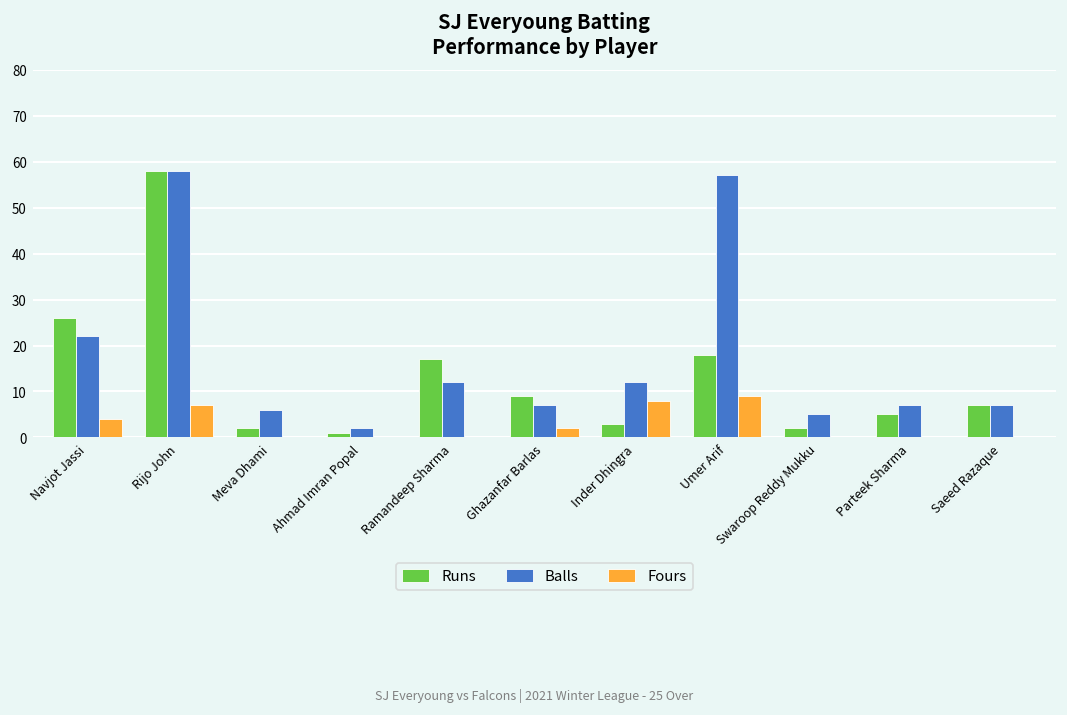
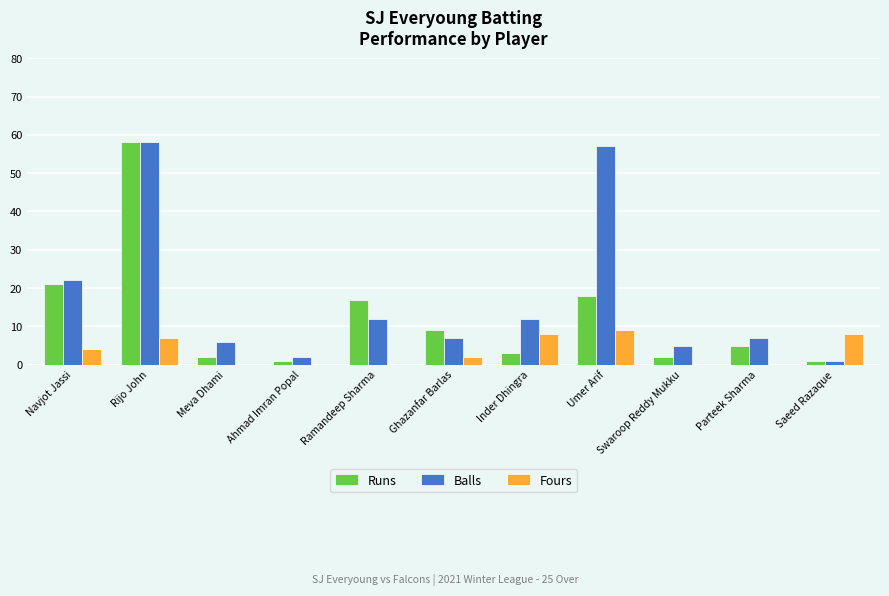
  {
    "Runs": {
-     "Navjot Jassi": 26,
+     "Navjot Jassi": 21,
      "Rijo John": 58,
      "Meva Dhami": 2,
      "Ahmad Imran Popal": 1,
      "Ramandeep Sharma": 17,
      "Ghazanfar Barlas": 9,
      "Inder Dhingra": 3,
      "Umer Arif": 18,
      "Swaroop Reddy Mukku": 2,
      "Parteek Sharma": 5,
-     "Saeed Razaque": 7
+     "Saeed Razaque": 1
    },
    "Balls": {
      "Navjot Jassi": 22,
      "Rijo John": 58,
      "Meva Dhami": 6,
      "Ahmad Imran Popal": 2,
      "Ramandeep Sharma": 12,
      "Ghazanfar Barlas": 7,
      "Inder Dhingra": 12,
      "Umer Arif": 57,
      "Swaroop Reddy Mukku": 5,
      "Parteek Sharma": 7,
-     "Saeed Razaque": 7
+     "Saeed Razaque": 1
    },
    "Fours": {
      "Navjot Jassi": 4,
      "Rijo John": 7,
      "Meva Dhami": 0,
      "Ahmad Imran Popal": 0,
      "Ramandeep Sharma": 0,
      "Ghazanfar Barlas": 2,
      "Inder Dhingra": 8,
      "Umer Arif": 9,
      "Swaroop Reddy Mukku": 0,
      "Parteek Sharma": 0,
-     "Saeed Razaque": 0
+     "Saeed Razaque": 8
    }
  }
